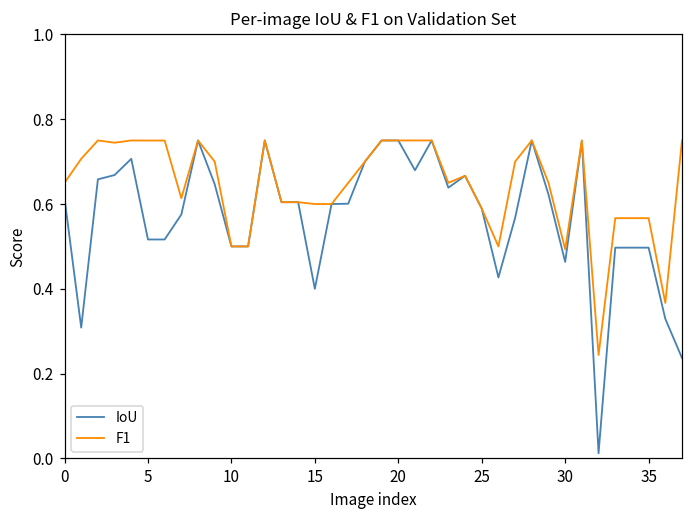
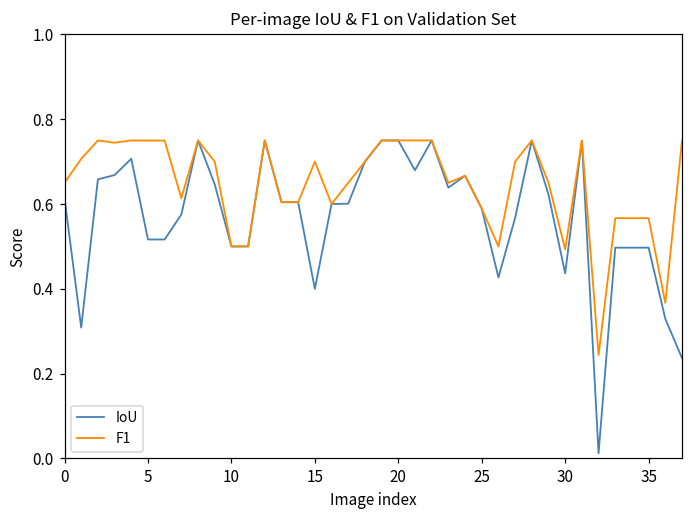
  {
    "IoU": {
      "0": 0.61,
      "5": 0.52,
      "15": 0.40,
-     "30": 0.46,
+     "30": 0.44,
      "35": 0.50
    },
    "F1": {
      "0": 0.65,
      "5": 0.75,
-     "15": 0.6,
+     "15": 0.7,
      "30": 0.49,
      "35": 0.57
    }
  }
